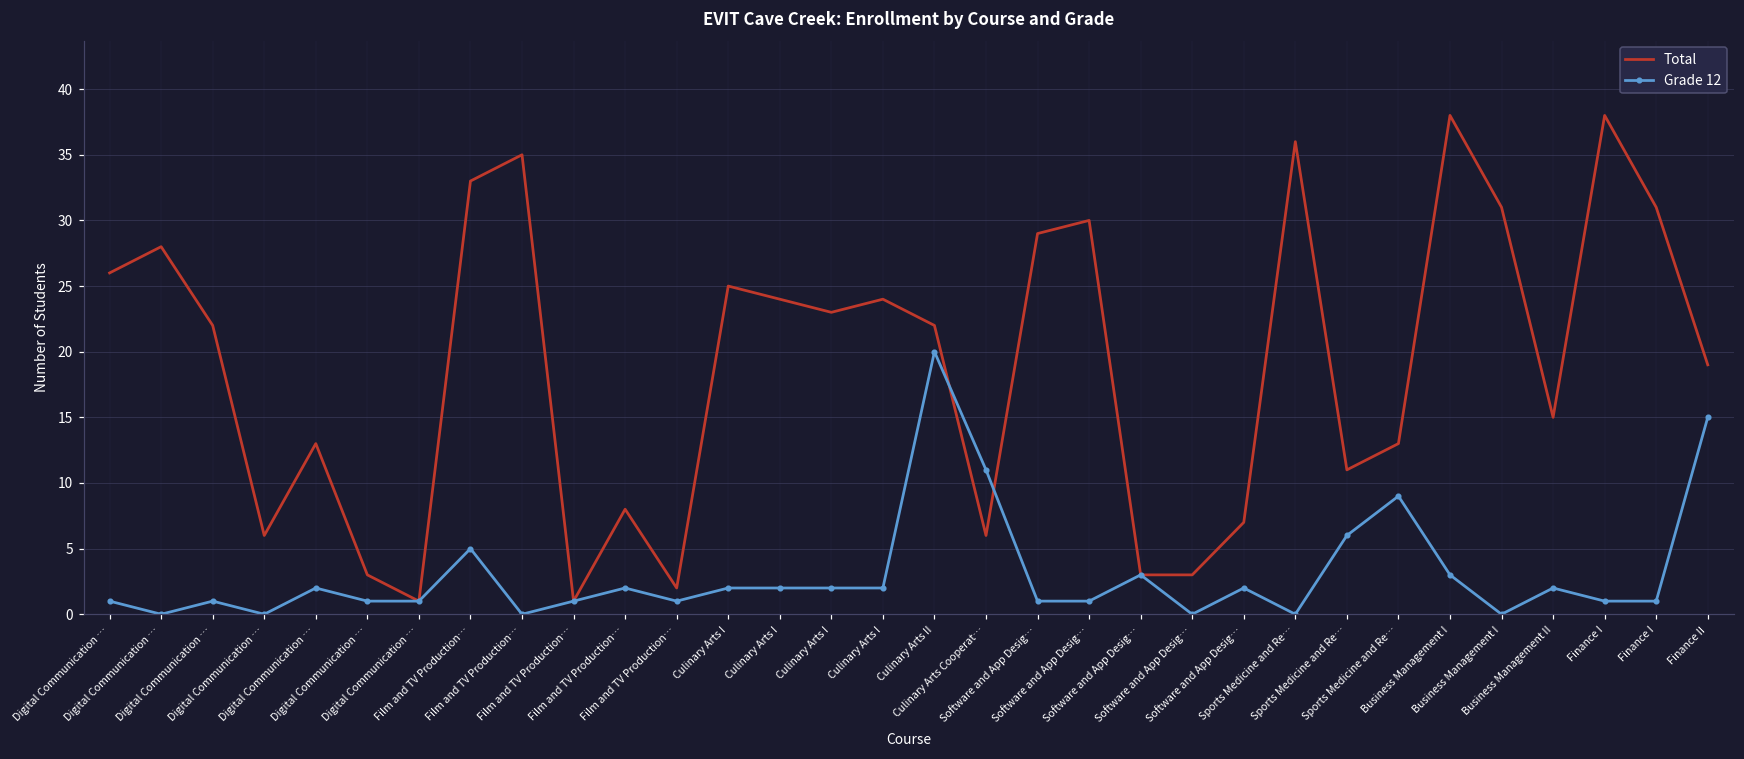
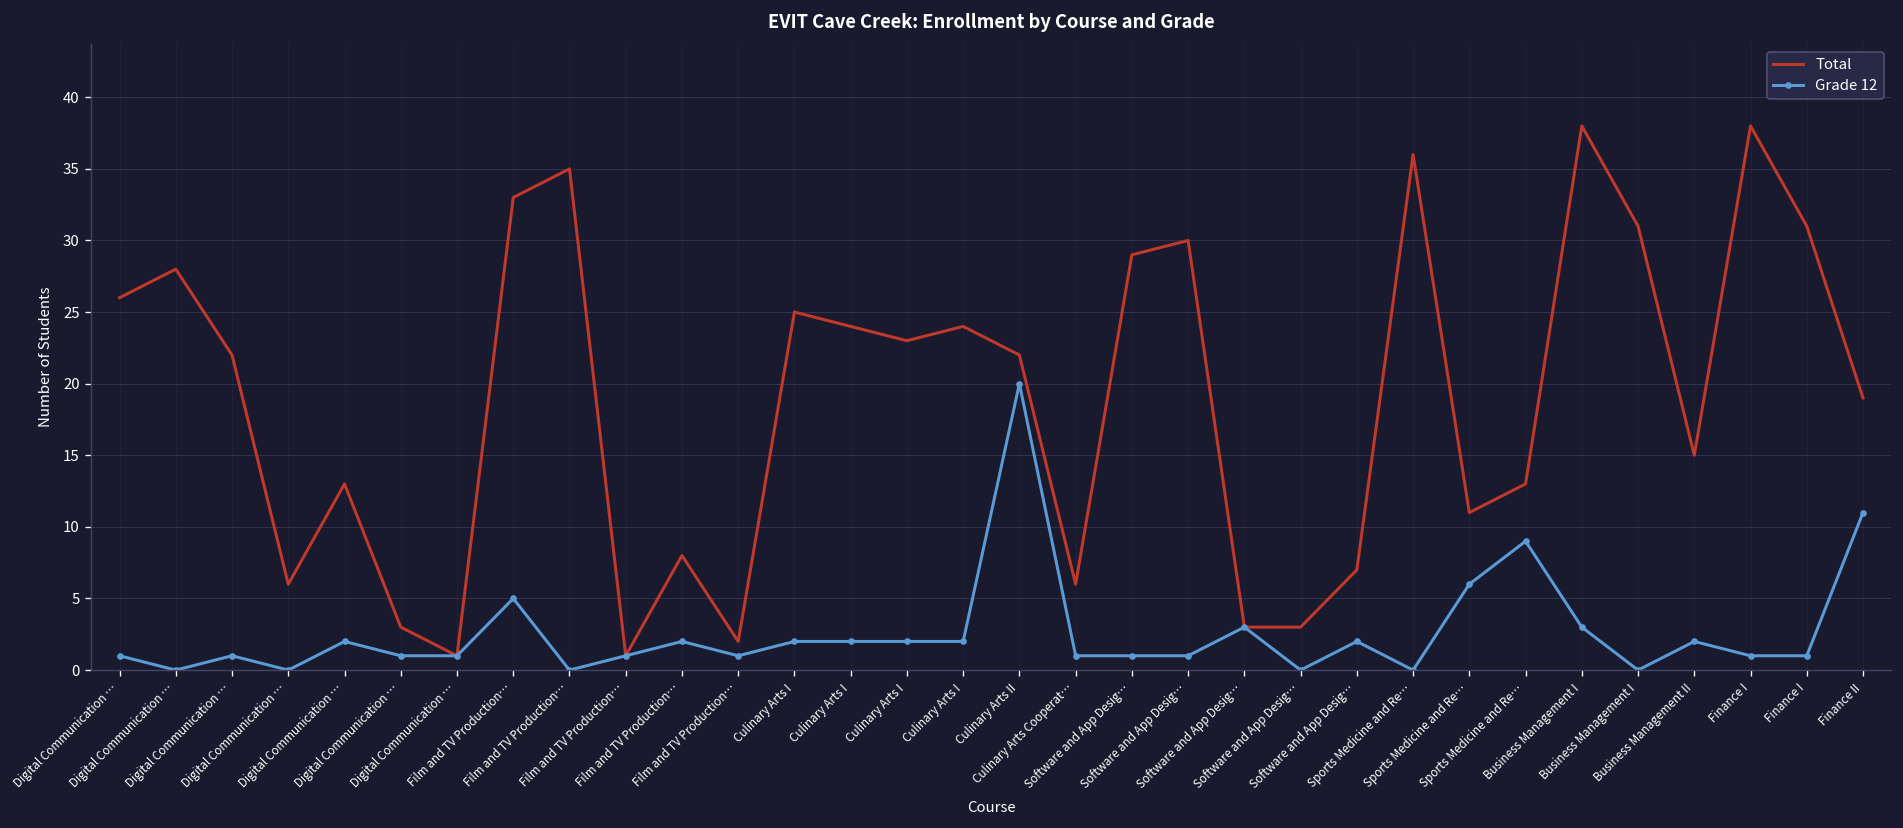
  {
    "Total": {
      "Culinary Arts II": 22,
      "Culinary Arts Cooperat…": 6,
      "Business Management II": 15,
      "Finance II": 19
    },
    "Grade 12": {
      "Culinary Arts II": 20,
-     "Culinary Arts Cooperat…": 11,
+     "Culinary Arts Cooperat…": 1,
      "Business Management II": 2,
-     "Finance II": 15
+     "Finance II": 11
    }
  }
